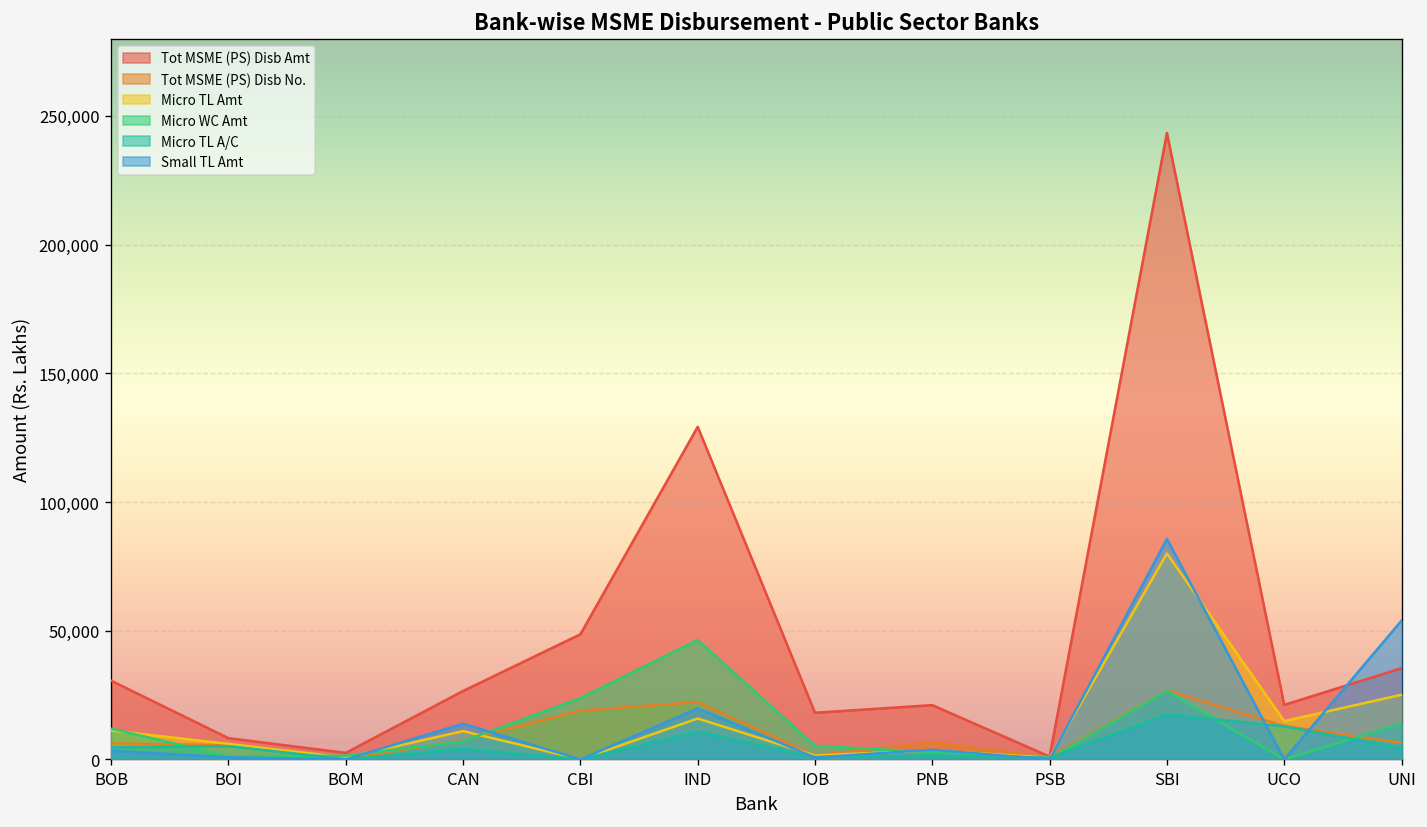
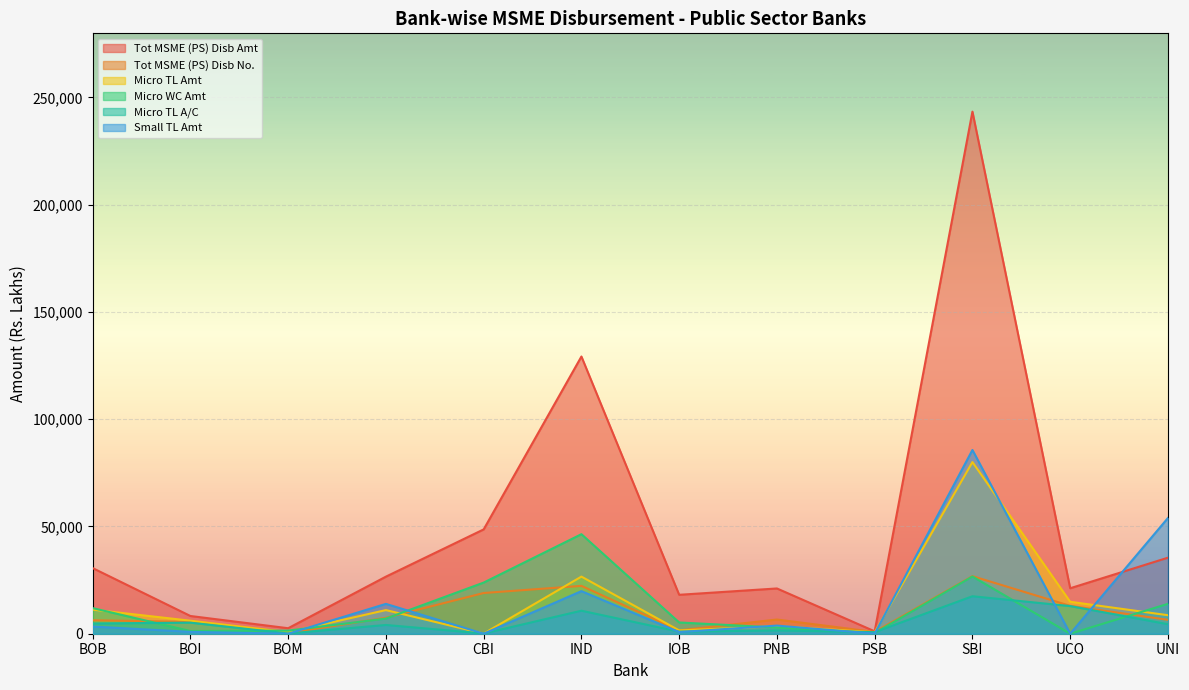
  {
    "Micro TL Amt": {
      "CAN": "11,000",
-     "IND": "16,000",
+     "IND": "27,000",
      "SBI": "80,000",
      "UCO": "15,000",
-     "UNI": "25,000"
+     "UNI": "9,000"
    },
    "Small TL Amt": {
      "BOB": "3,000",
      "CAN": "14,000",
      "IND": "20,000",
      "SBI": "86,000",
      "UNI": "54,000"
    }
  }
